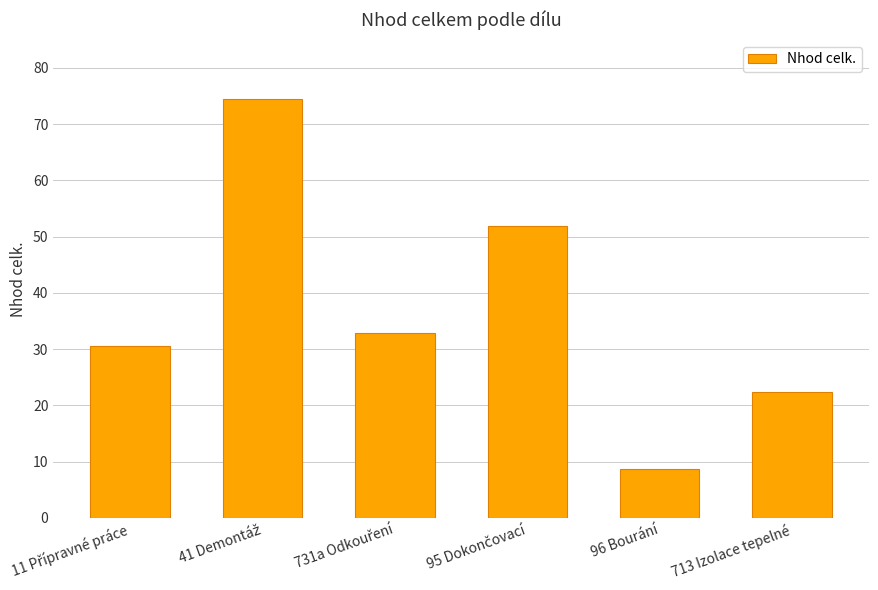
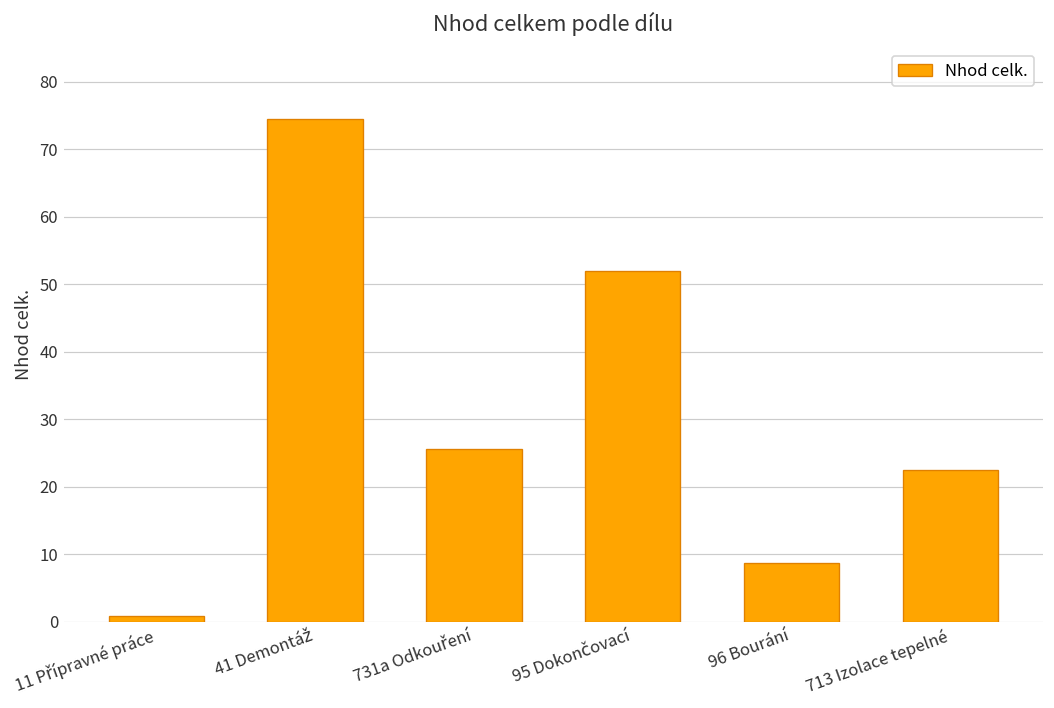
  {
-   "11 Přípravné práce": 31,
+   "11 Přípravné práce": 1,
    "41 Demontáž": 74,
-   "731a Odkouření": 33,
+   "731a Odkouření": 26,
    "95 Dokončovací": 52,
    "96 Bourání": 9,
    "713 Izolace tepelné": 22
  }
